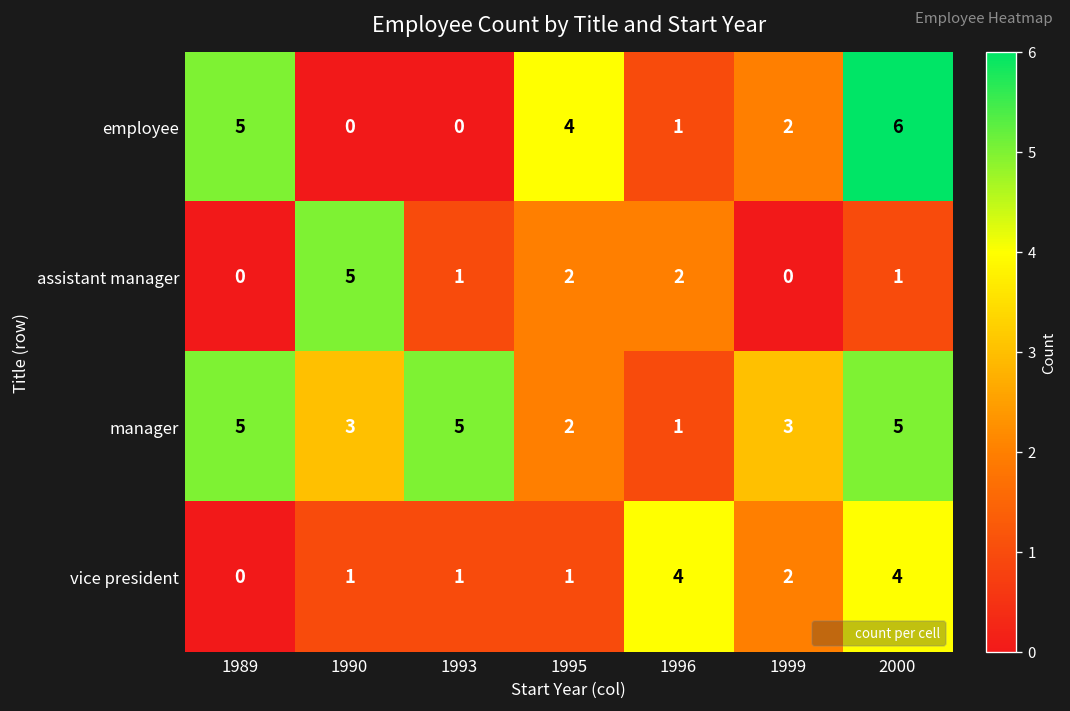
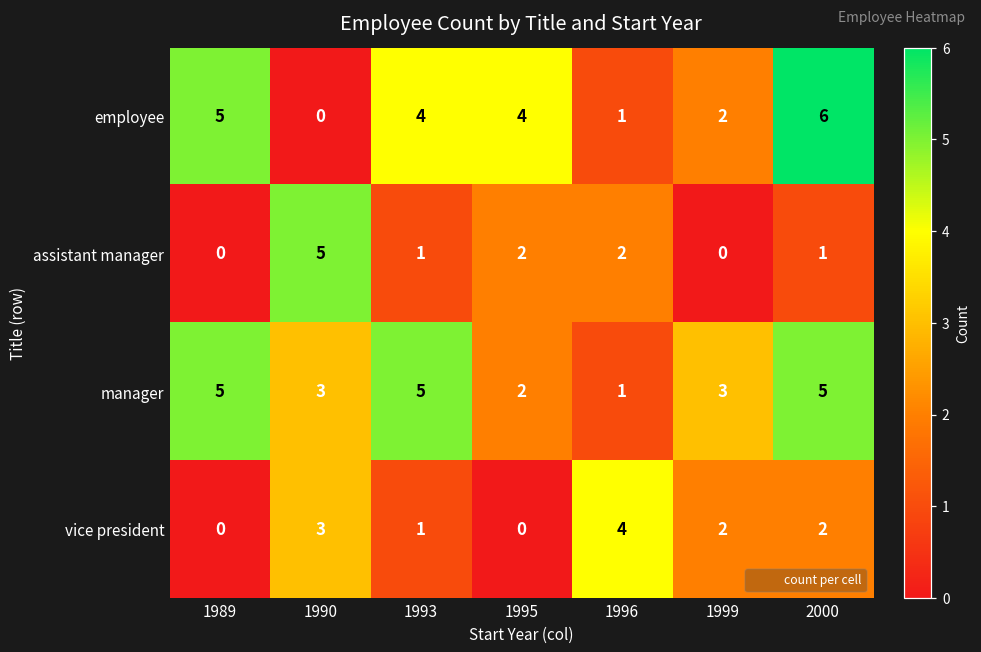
  {
    "employee": {
      "1989": 5,
      "1990": 0,
-     "1993": 0,
+     "1993": 4,
      "1995": 4,
      "1996": 1,
      "1999": 2,
      "2000": 6
    },
    "assistant manager": {
      "1989": 0,
      "1990": 5,
      "1993": 1,
      "1995": 2,
      "1996": 2,
      "1999": 0,
      "2000": 1
    },
    "manager": {
      "1989": 5,
      "1990": 3,
      "1993": 5,
      "1995": 2,
      "1996": 1,
      "1999": 3,
      "2000": 5
    },
    "vice president": {
      "1989": 0,
-     "1990": 1,
+     "1990": 3,
      "1993": 1,
-     "1995": 1,
+     "1995": 0,
      "1996": 4,
      "1999": 2,
-     "2000": 4
+     "2000": 2
    }
  }
